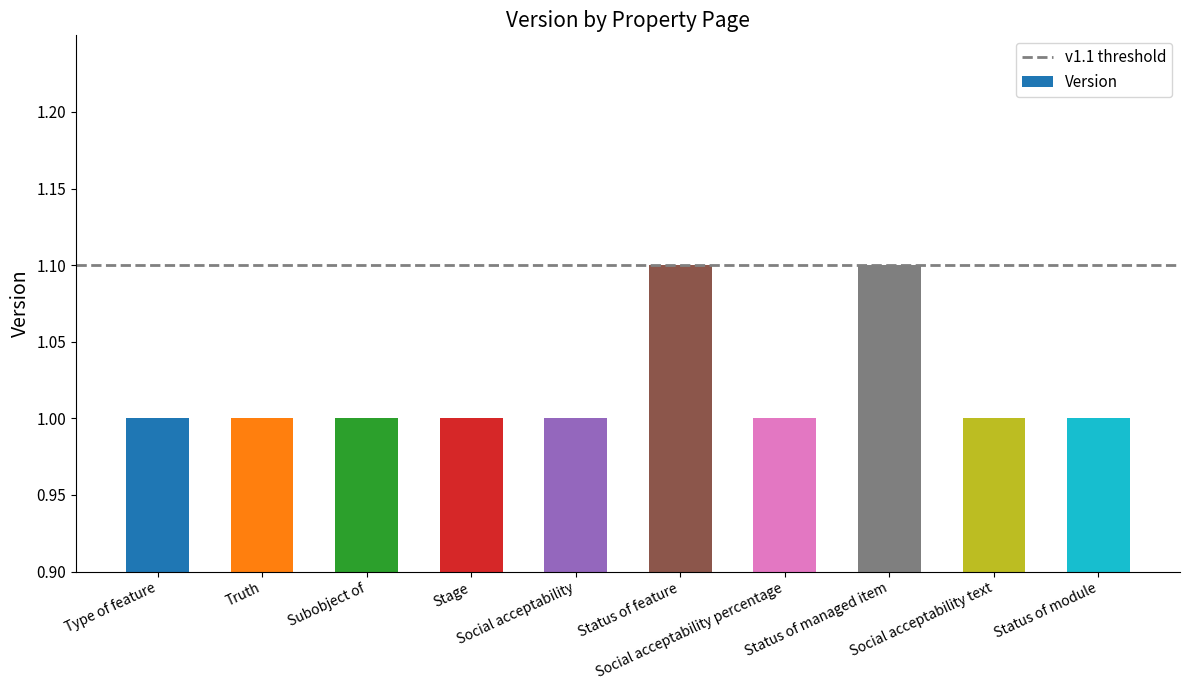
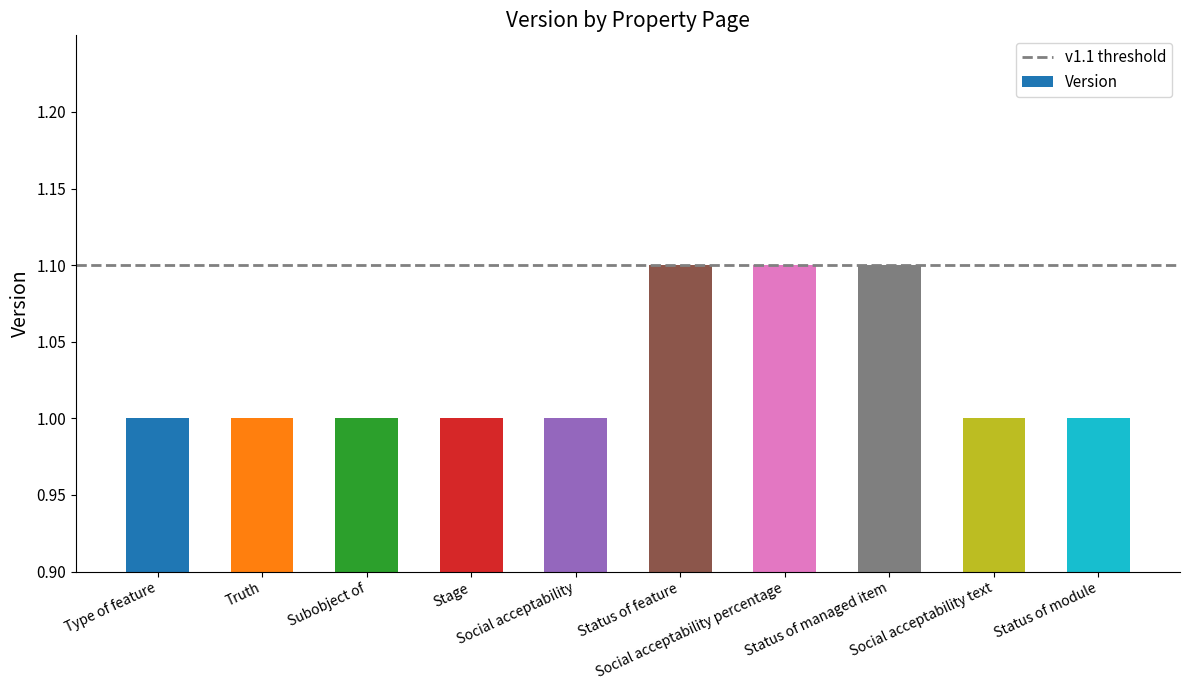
  {
    "Type of feature": 1.0,
    "Truth": 1.0,
    "Subobject of": 1.0,
    "Stage": 1.0,
    "Social acceptability": 1.0,
    "Status of feature": 1.1,
-   "Social acceptability percentage": 1.0,
+   "Social acceptability percentage": 1.1,
    "Status of managed item": 1.1,
    "Social acceptability text": 1.0,
    "Status of module": 1.0
  }
